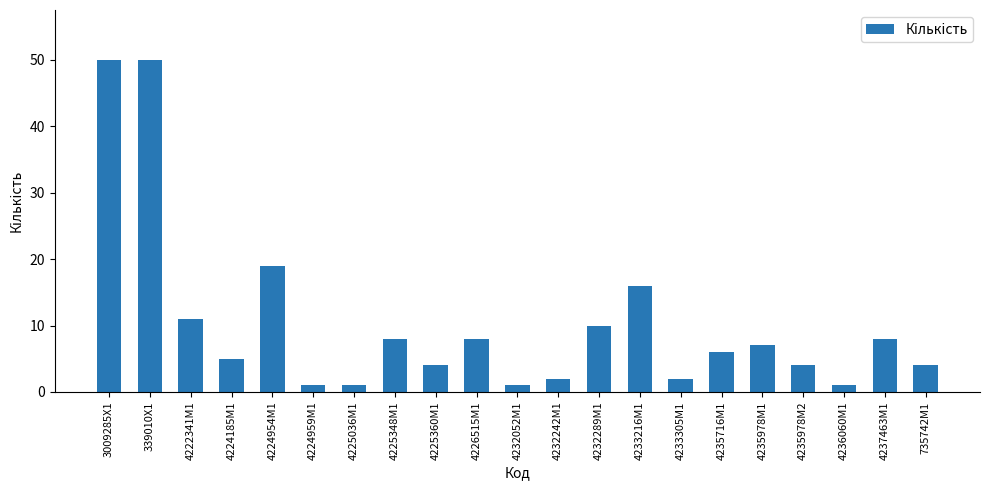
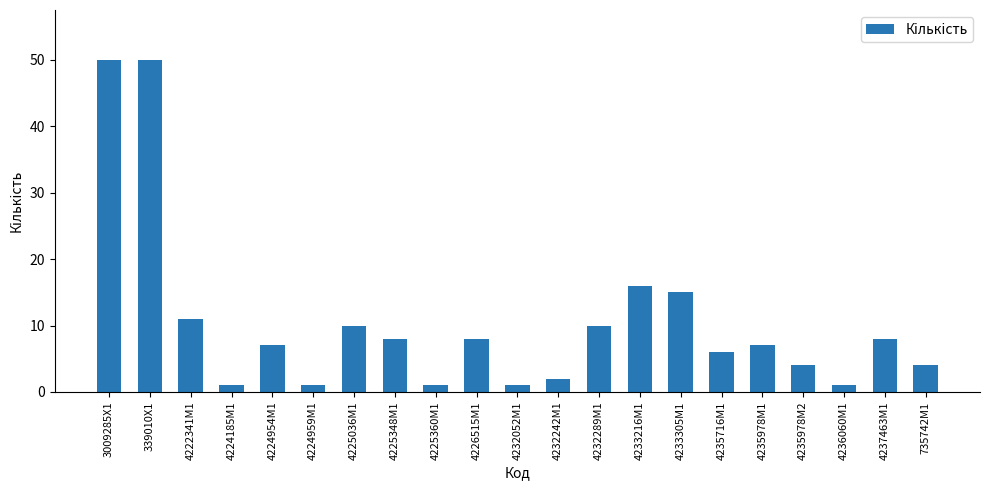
  {
    "3009285X1": 50,
    "339010X1": 50,
    "4222341M1": 11,
-   "4224185M1": 5,
-   "4224954M1": 19,
+   "4224185M1": 1,
+   "4224954M1": 7,
    "4224959M1": 1,
-   "4225036M1": 1,
+   "4225036M1": 10,
    "4225348M1": 8,
-   "4225360M1": 4,
+   "4225360M1": 1,
    "4226515M1": 8,
    "4232052M1": 1,
    "4232242M1": 2,
    "4232289M1": 10,
    "4233216M1": 16,
-   "4233305M1": 2,
+   "4233305M1": 15,
    "4235716M1": 6,
    "4235978M1": 7,
    "4235978M2": 4,
    "4236060M1": 1,
    "4237463M1": 8,
    "735742M1": 4
  }
